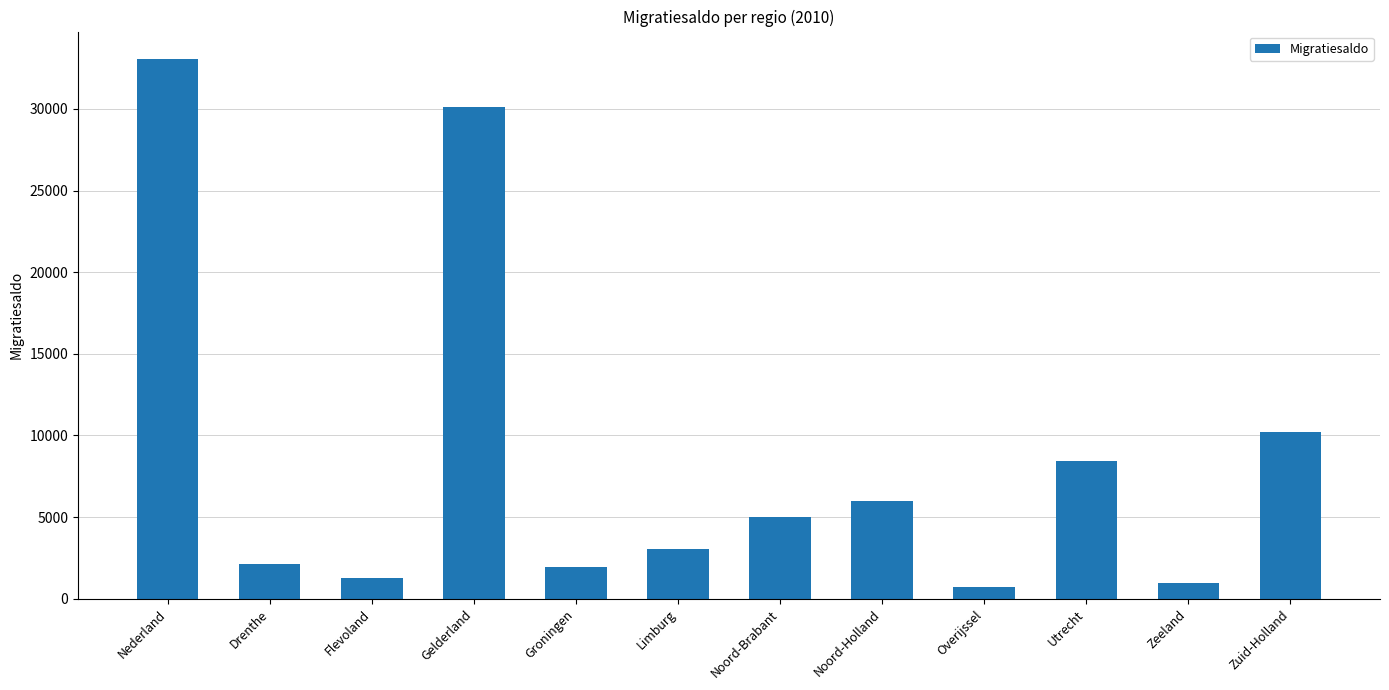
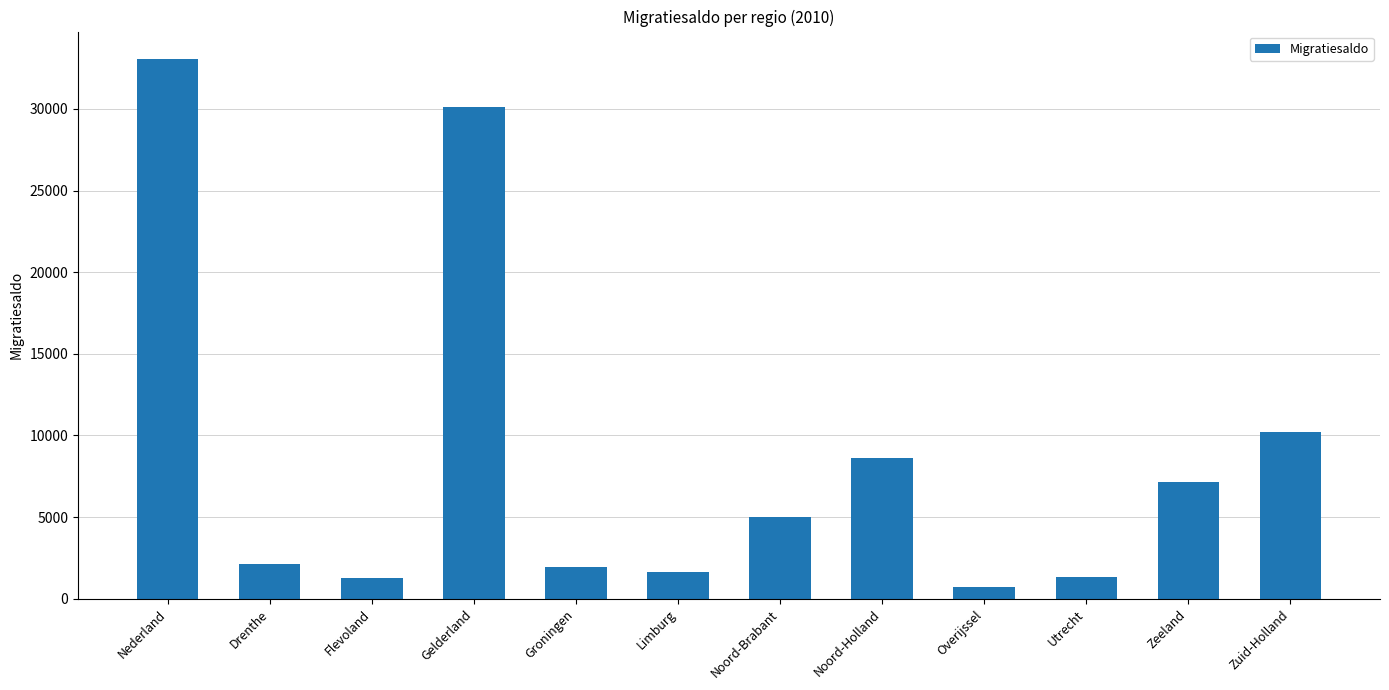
  {
    "Nederland": 33100,
    "Drenthe": 2200,
    "Flevoland": 1300,
    "Gelderland": 30100,
    "Groningen": 2000,
-   "Limburg": 3100,
+   "Limburg": 1600,
    "Noord-Brabant": 5000,
-   "Noord-Holland": 6000,
+   "Noord-Holland": 8600,
    "Overijssel": 700,
-   "Utrecht": 8400,
-   "Zeeland": 1000,
+   "Utrecht": 1300,
+   "Zeeland": 7200,
    "Zuid-Holland": 10200
  }
